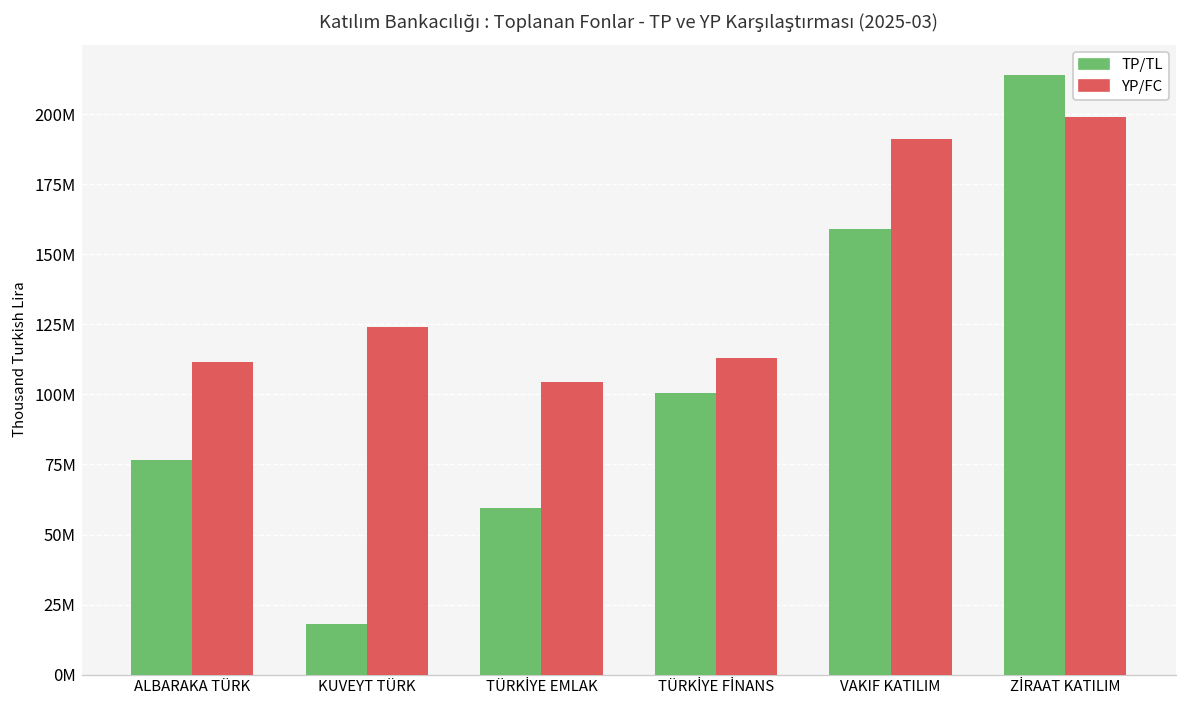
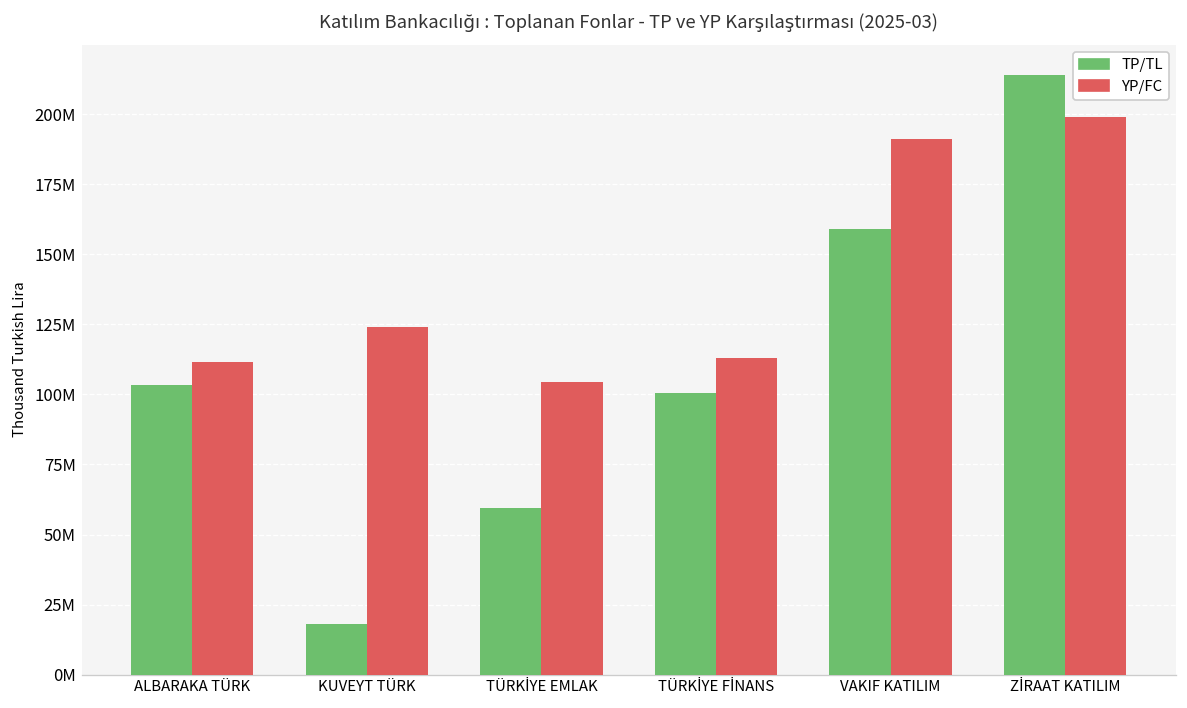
  {
    "TP/TL": {
-     "ALBARAKA TÜRK": 77000000,
+     "ALBARAKA TÜRK": 103000000,
      "KUVEYT TÜRK": 18000000,
      "TÜRKİYE EMLAK": 60000000,
      "TÜRKİYE FİNANS": 101000000,
      "VAKIF KATILIM": 159000000,
      "ZİRAAT KATILIM": 214000000
    },
    "YP/FC": {
      "ALBARAKA TÜRK": 112000000,
      "KUVEYT TÜRK": 124000000,
      "TÜRKİYE EMLAK": 104000000,
      "TÜRKİYE FİNANS": 113000000,
      "VAKIF KATILIM": 191000000,
      "ZİRAAT KATILIM": 199000000
    }
  }
